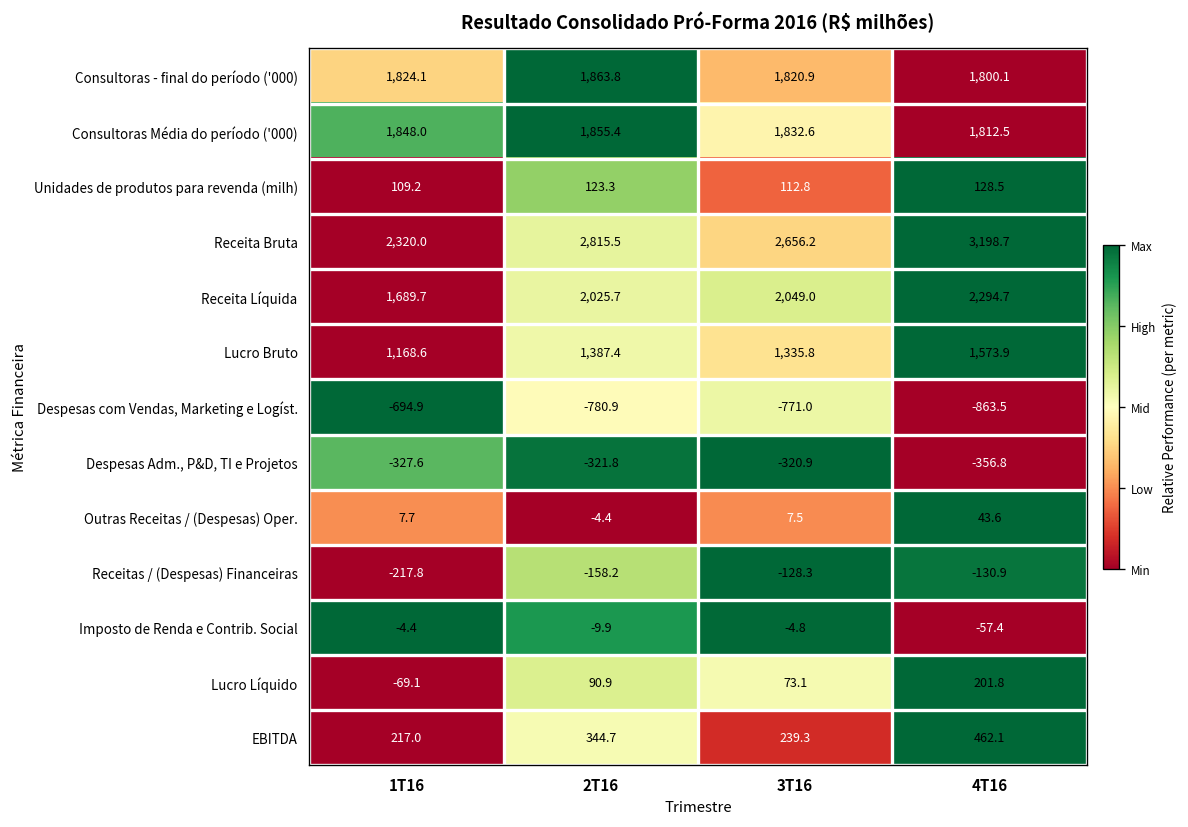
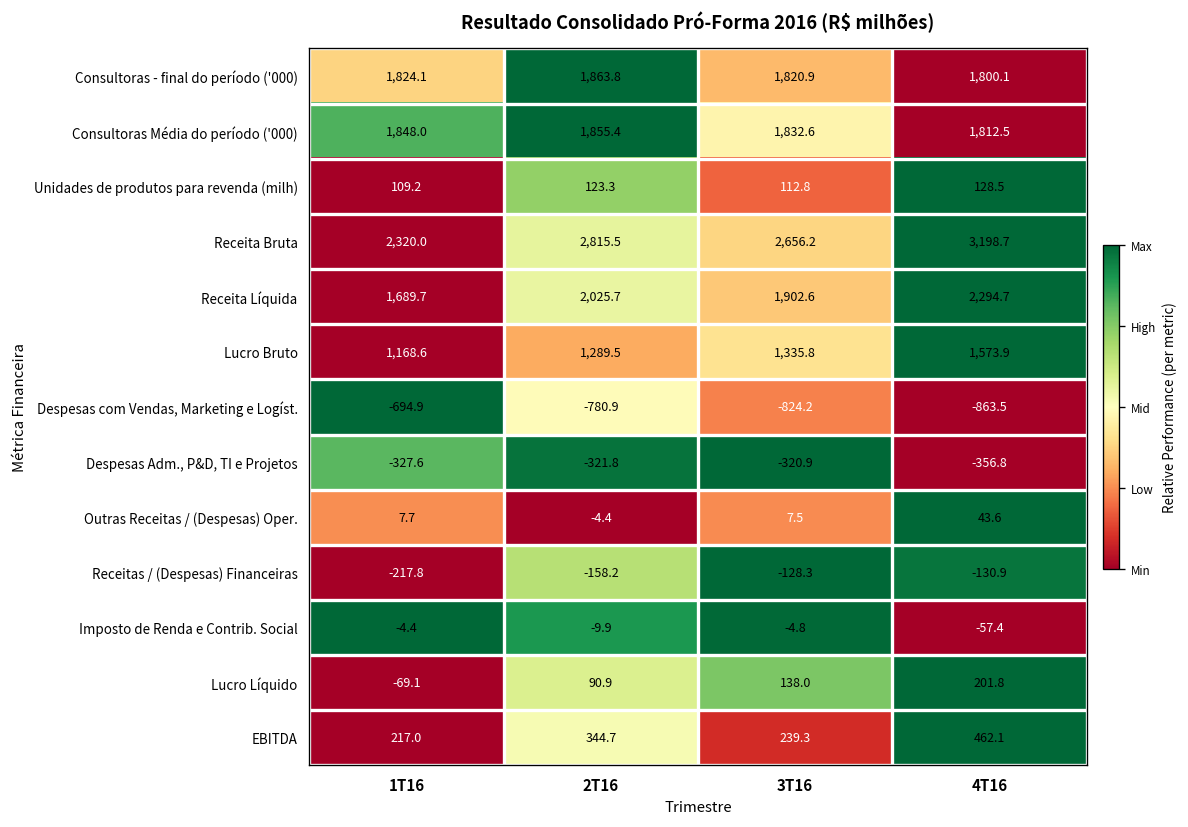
  {
    "Consultoras - final do período ('000)": {
      "1T16": "1,824.1",
      "2T16": "1,863.8",
      "3T16": "1,820.9",
      "4T16": "1,800.1"
    },
    "Consultoras Média do período ('000)": {
      "1T16": "1,848.0",
      "2T16": "1,855.4",
      "3T16": "1,832.6",
      "4T16": "1,812.5"
    },
    "Unidades de produtos para revenda (milh)": {
      "1T16": "109.2",
      "2T16": "123.3",
      "3T16": "112.8",
      "4T16": "128.5"
    },
    "Receita Bruta": {
      "1T16": "2,320.0",
      "2T16": "2,815.5",
      "3T16": "2,656.2",
      "4T16": "3,198.7"
    },
    "Receita Líquida": {
      "1T16": "1,689.7",
      "2T16": "2,025.7",
-     "3T16": "2,049.0",
+     "3T16": "1,902.6",
      "4T16": "2,294.7"
    },
    "Lucro Bruto": {
      "1T16": "1,168.6",
-     "2T16": "1,387.4",
+     "2T16": "1,289.5",
      "3T16": "1,335.8",
      "4T16": "1,573.9"
    },
    "Despesas com Vendas, Marketing e Logíst.": {
      "1T16": "-694.9",
      "2T16": "-780.9",
-     "3T16": "-771.0",
+     "3T16": "-824.2",
      "4T16": "-863.5"
    },
    "Despesas Adm., P&D, TI e Projetos": {
      "1T16": "-327.6",
      "2T16": "-321.8",
      "3T16": "-320.9",
      "4T16": "-356.8"
    },
    "Outras Receitas / (Despesas) Oper.": {
      "1T16": "7.7",
      "2T16": "-4.4",
      "3T16": "7.5",
      "4T16": "43.6"
    },
    "Receitas / (Despesas) Financeiras": {
      "1T16": "-217.8",
      "2T16": "-158.2",
      "3T16": "-128.3",
      "4T16": "-130.9"
    },
    "Imposto de Renda e Contrib. Social": {
      "1T16": "-4.4",
      "2T16": "-9.9",
      "3T16": "-4.8",
      "4T16": "-57.4"
    },
    "Lucro Líquido": {
      "1T16": "-69.1",
      "2T16": "90.9",
-     "3T16": "73.1",
+     "3T16": "138.0",
      "4T16": "201.8"
    },
    "EBITDA": {
      "1T16": "217.0",
      "2T16": "344.7",
      "3T16": "239.3",
      "4T16": "462.1"
    }
  }
